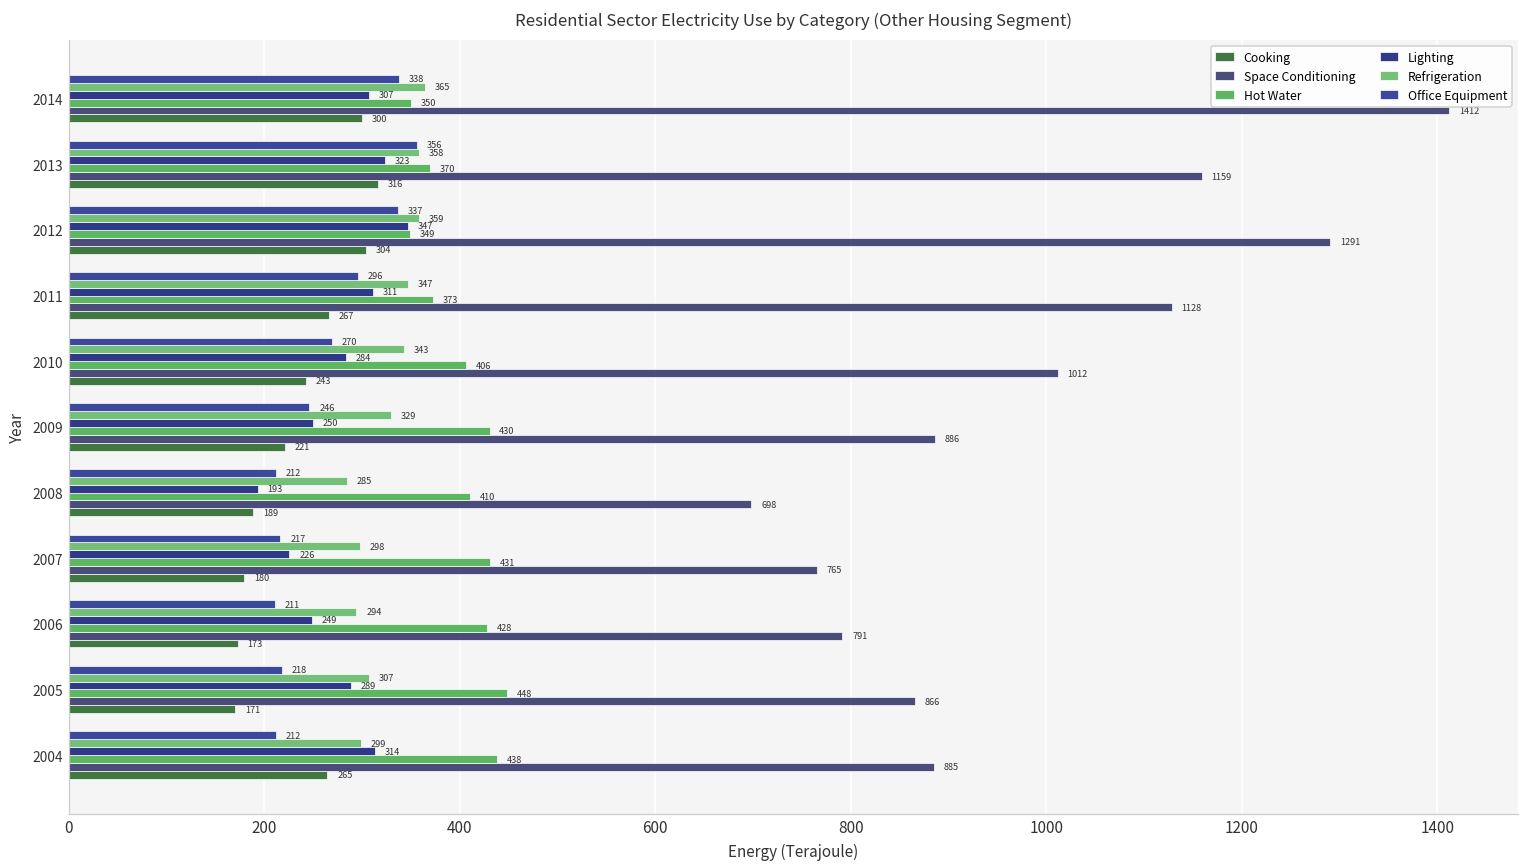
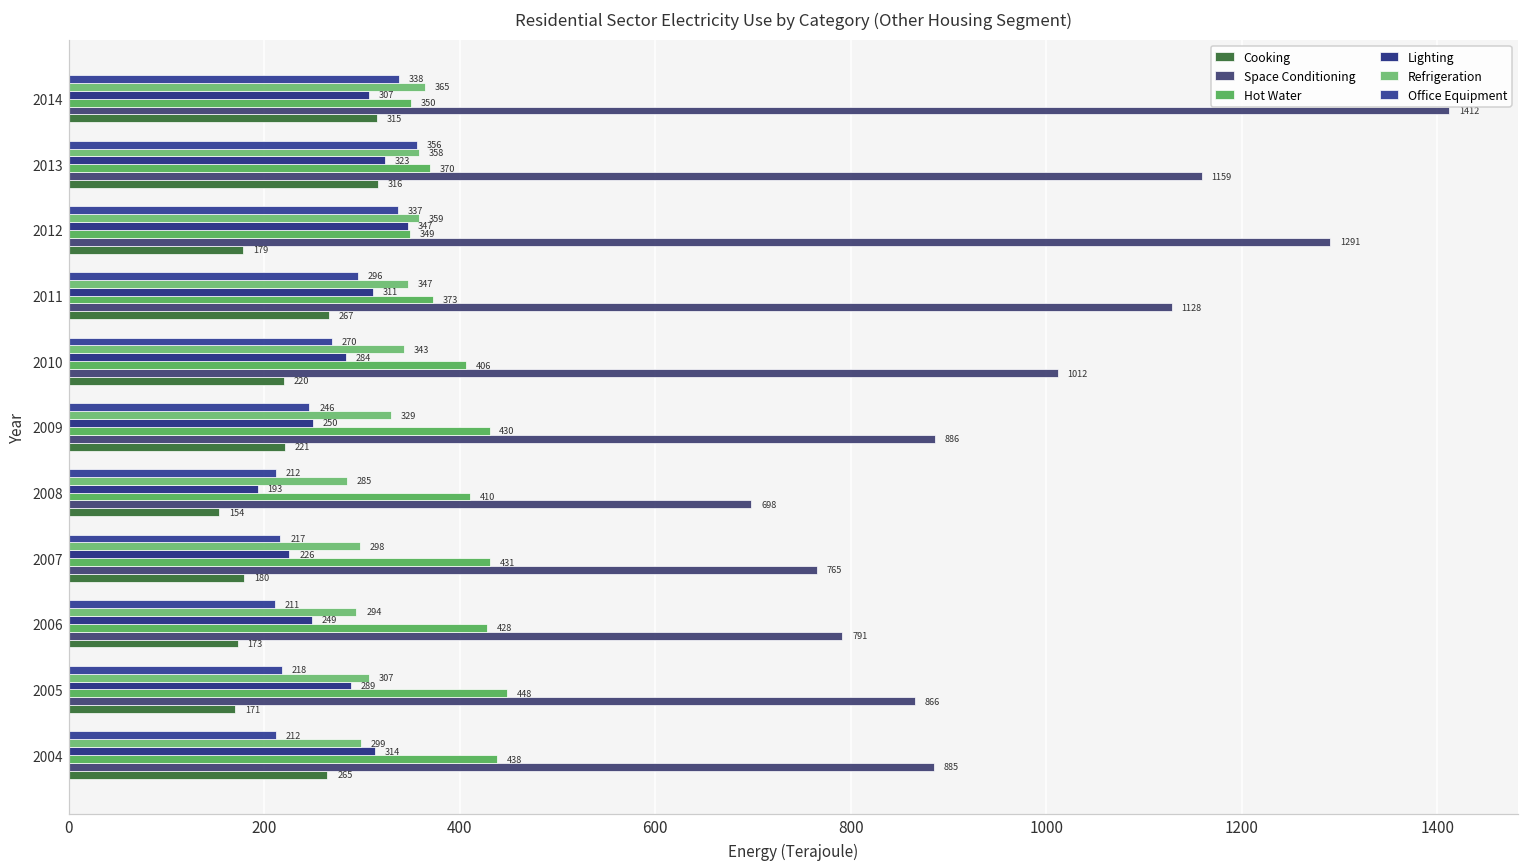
  {
    "Cooking": {
-     "2014": 300,
+     "2014": 315,
      "2013": 316,
-     "2012": 304,
+     "2012": 179,
      "2011": 267,
-     "2010": 243,
+     "2010": 220,
      "2009": 221,
-     "2008": 189,
+     "2008": 154,
      "2007": 180,
      "2006": 173,
      "2005": 171,
      "2004": 265
    }
  }
